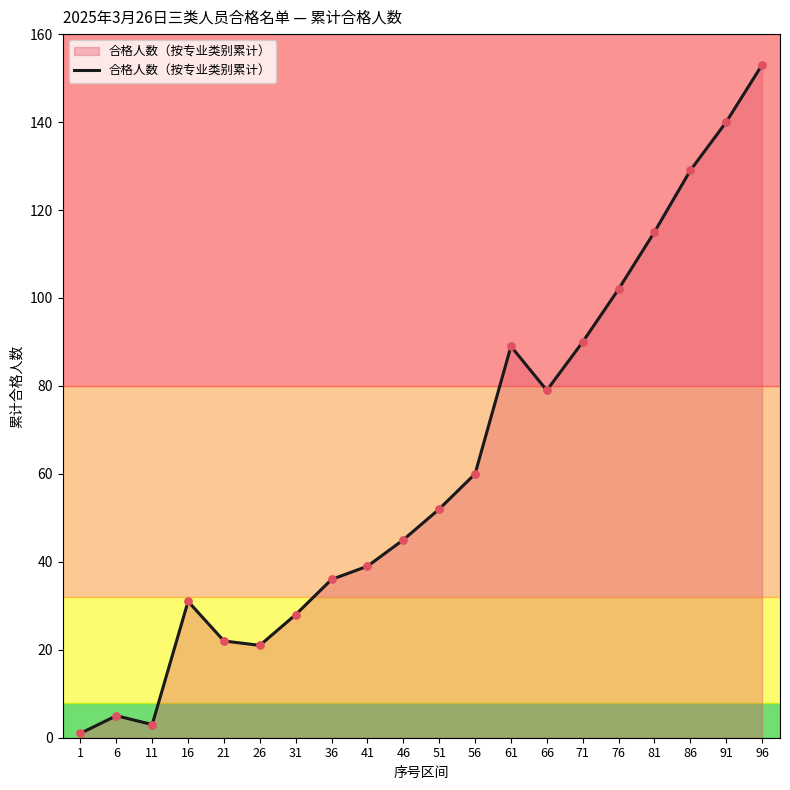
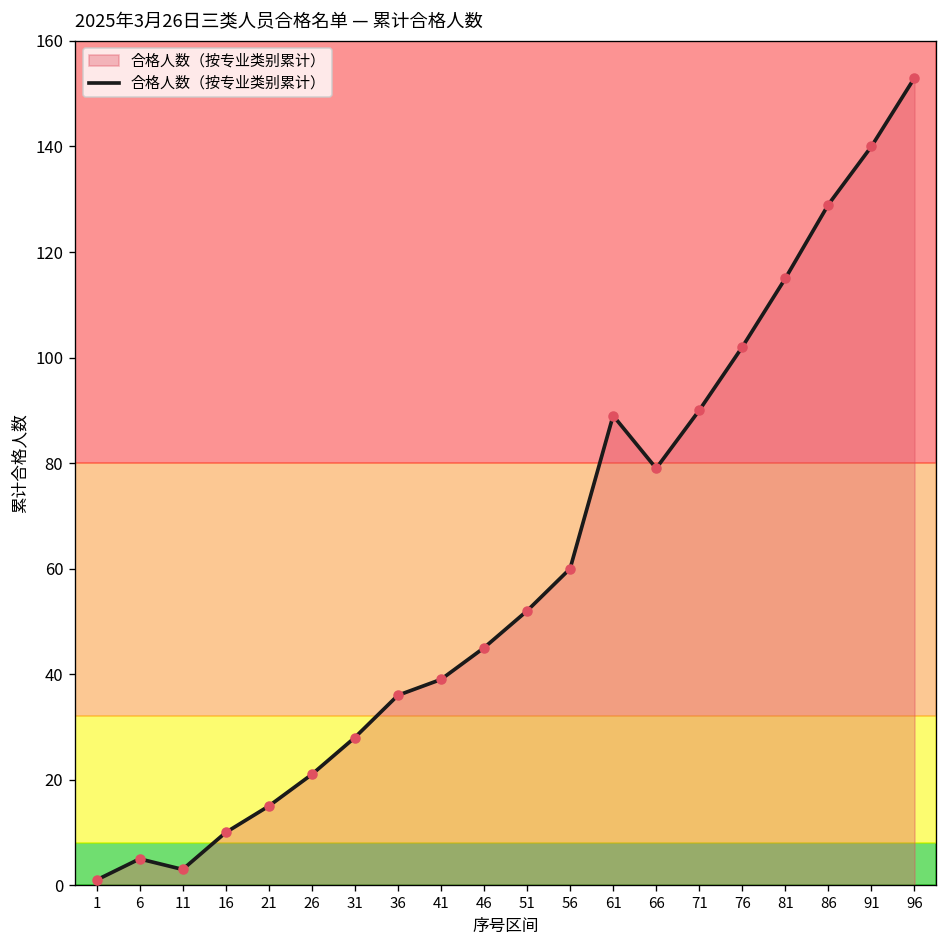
  {
    "1": 1,
    "6": 5,
    "11": 3,
-   "16": 31,
-   "21": 22,
+   "16": 10,
+   "21": 15,
    "26": 21,
    "31": 28,
    "36": 36,
    "41": 39,
    "46": 45,
    "51": 52,
    "56": 60,
    "61": 89,
    "66": 79,
    "71": 90,
    "76": 102,
    "81": 115,
    "86": 129,
    "91": 140,
    "96": 153
  }
